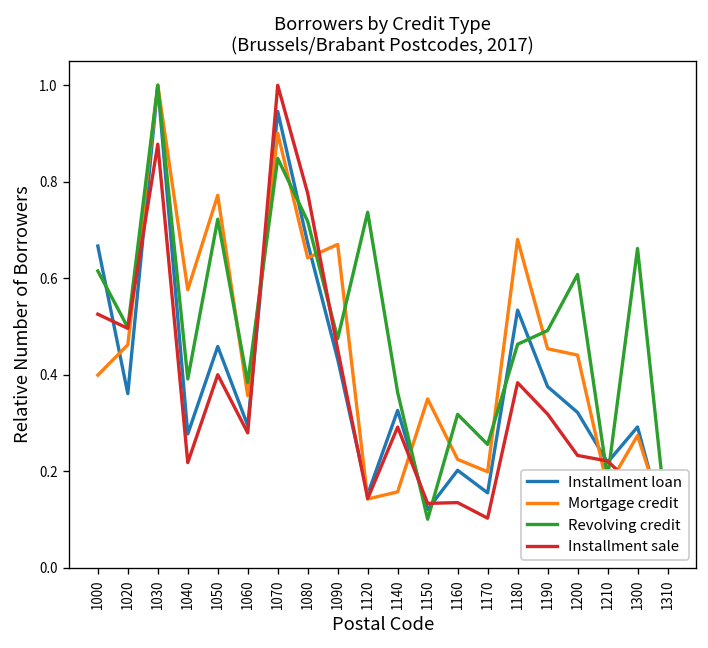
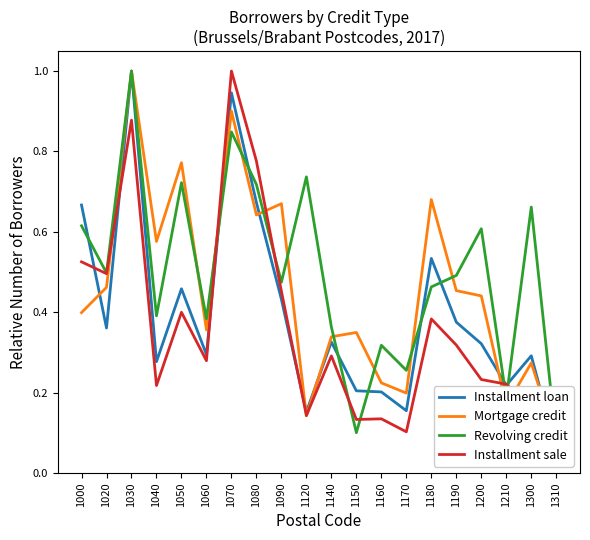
  {
    "Installment loan": {
      "1000": 0.67,
      "1020": 0.36,
      "1040": 0.28,
      "1050": 0.46,
      "1060": 0.29,
      "1070": 0.95,
      "1080": 0.67,
      "1090": 0.43,
      "1120": 0.15,
      "1140": 0.33,
-     "1150": 0.12,
+     "1150": 0.20,
      "1160": 0.20,
      "1170": 0.16,
      "1180": 0.53,
      "1190": 0.38,
      "1200": 0.32,
      "1300": 0.29
    },
    "Mortgage credit": {
      "1000": 0.40,
      "1020": 0.46,
      "1040": 0.58,
      "1050": 0.77,
      "1060": 0.36,
      "1070": 0.90,
      "1080": 0.64,
      "1090": 0.67,
-     "1140": 0.16,
+     "1140": 0.34,
      "1150": 0.35,
      "1160": 0.22,
      "1170": 0.20,
      "1180": 0.68,
      "1190": 0.45,
      "1200": 0.44,
      "1300": 0.27
    },
    "Revolving credit": {
      "1000": 0.62,
      "1040": 0.39,
      "1050": 0.72,
      "1060": 0.38,
      "1070": 0.85,
      "1080": 0.72,
      "1090": 0.47,
      "1120": 0.74,
      "1140": 0.36,
      "1150": 0.10,
      "1160": 0.32,
      "1170": 0.26,
      "1180": 0.46,
      "1190": 0.49,
      "1200": 0.61,
      "1300": 0.66
    },
    "Installment sale": {
      "1000": 0.53,
      "1030": 0.88,
      "1040": 0.22,
      "1050": 0.40,
      "1060": 0.28,
      "1070": 1.00,
      "1080": 0.78,
      "1090": 0.45,
      "1140": 0.29,
      "1150": 0.13,
      "1160": 0.13,
      "1170": 0.10,
      "1180": 0.38,
      "1190": 0.32,
      "1200": 0.23
    }
  }
